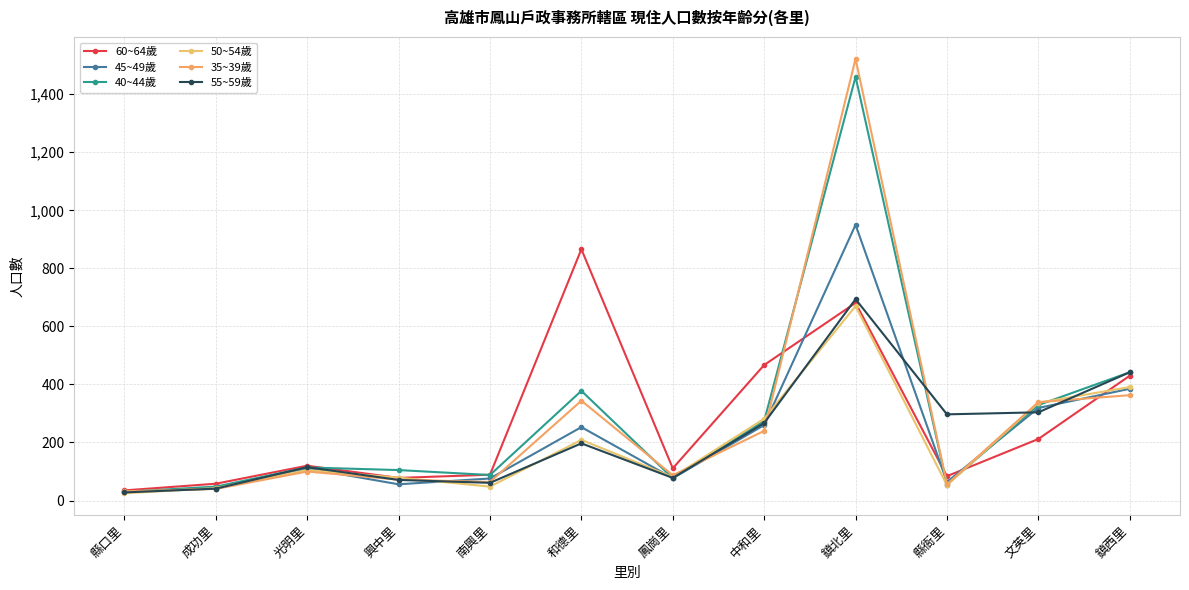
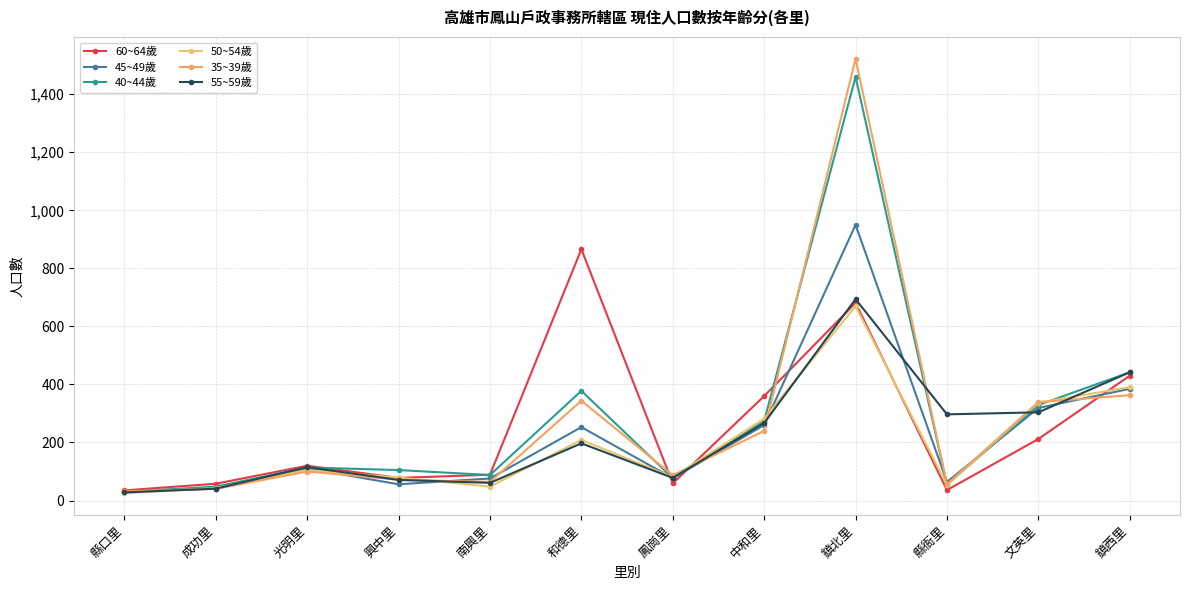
  {
    "60~64歲": {
      "成功里": 60,
      "和德里": 870,
-     "鳳崗里": 110,
-     "中和里": 470,
+     "鳳崗里": 60,
+     "中和里": 360,
      "鎮北里": 680,
-     "縣衙里": 80,
+     "縣衙里": 40,
      "文英里": 210,
      "鎮西里": 430
    },
    "55~59歲": {
      "和德里": 200,
      "鎮北里": 690,
      "縣衙里": 300,
      "文英里": 300
    }
  }
